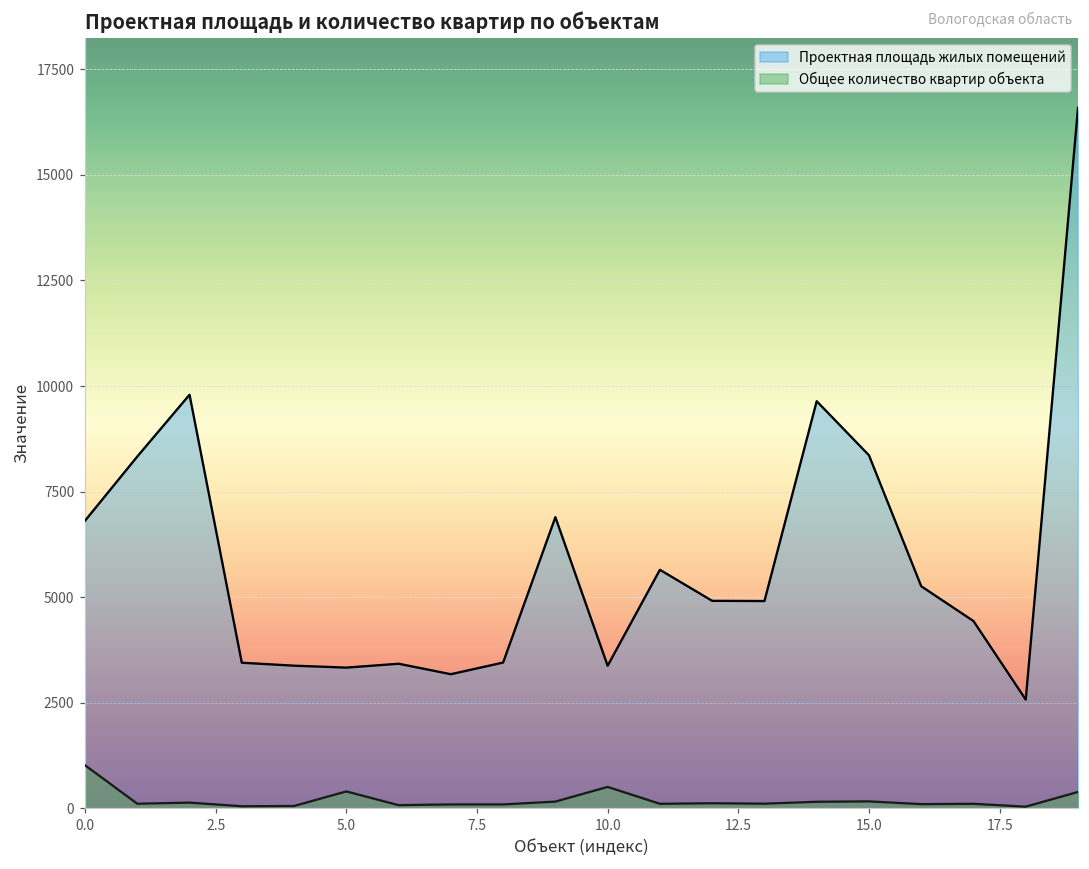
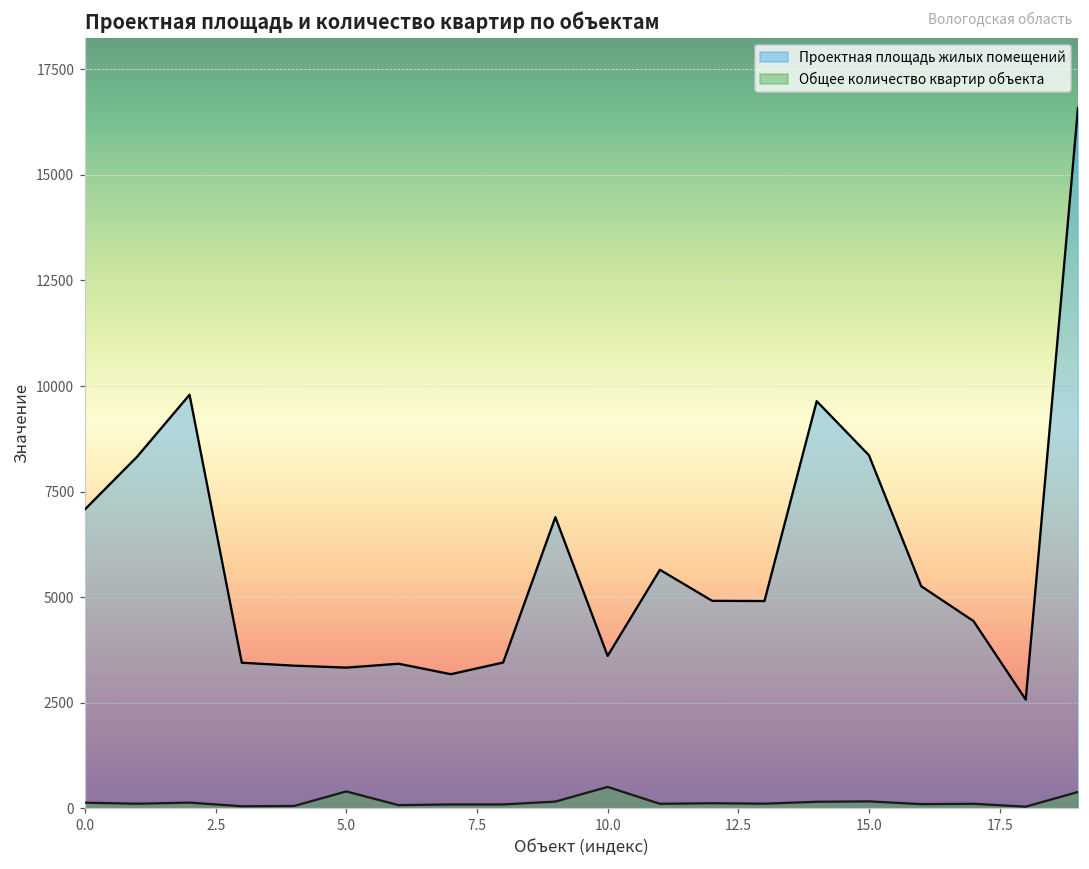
  {
    "Проектная площадь жилых помещений": {
-     "0.0": 6800,
+     "0.0": 7100,
      "5.0": 3300,
-     "10.0": 3400,
+     "10.0": 3600,
      "15.0": 8400
    },
    "Общее количество квартир объекта": {
-     "0.0": 1000,
+     "0.0": 100,
      "5.0": 400,
      "10.0": 500,
      "15.0": 200
    }
  }
